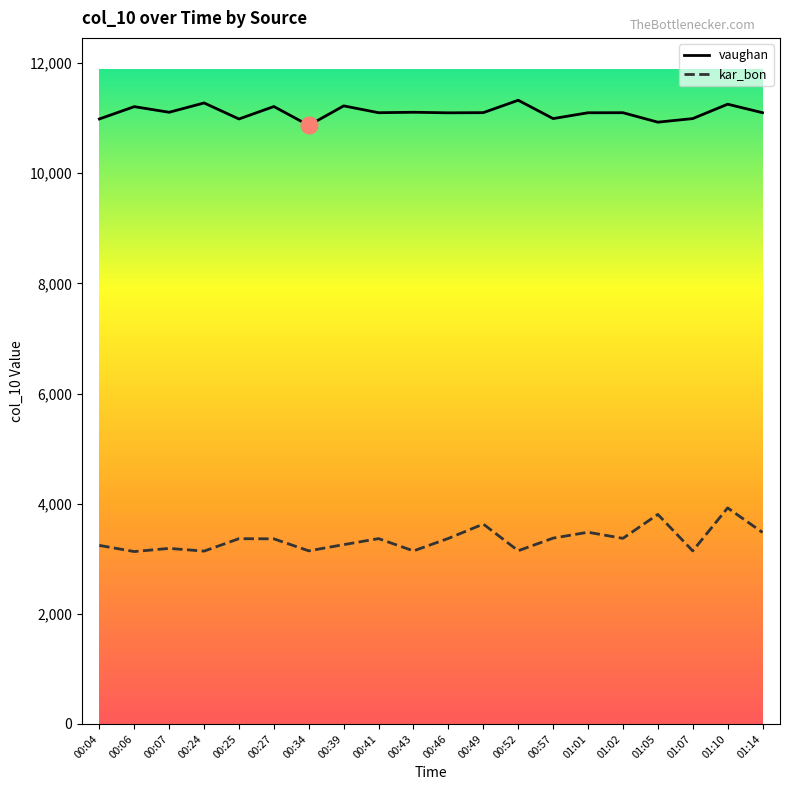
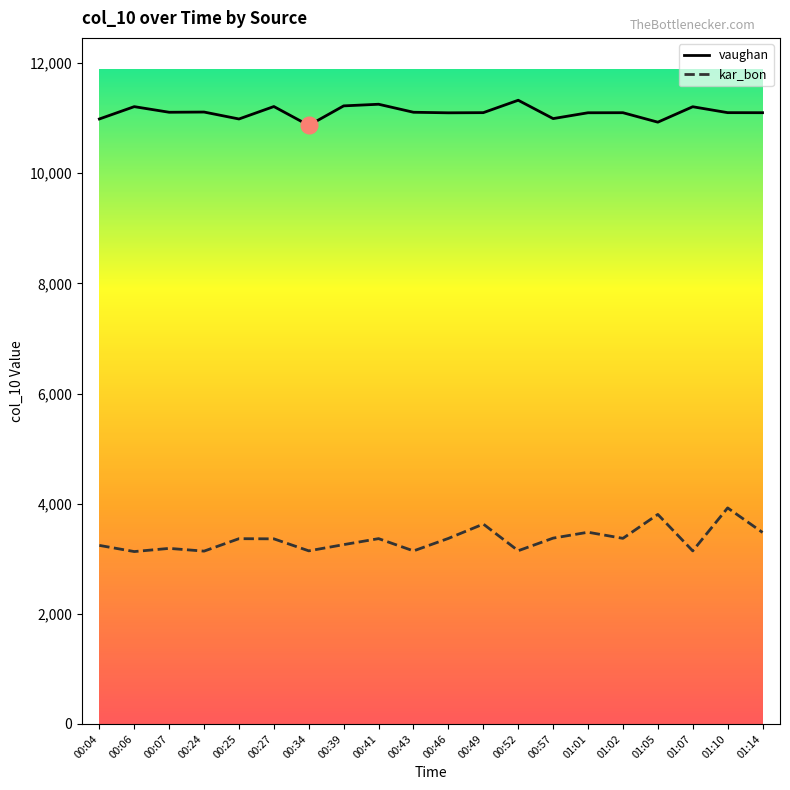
  {
    "vaughan": {
      "00:04": "11,000",
      "00:06": "11,200",
      "00:07": "11,100",
-     "00:24": "11,300",
+     "00:24": "11,100",
      "00:25": "11,000",
      "00:27": "11,200",
      "00:39": "11,200",
-     "00:41": "11,100",
+     "00:41": "11,300",
      "00:43": "11,100",
      "00:46": "11,100",
      "00:49": "11,100",
      "00:52": "11,300",
      "00:57": "11,000",
      "01:01": "11,100",
      "01:02": "11,100",
      "01:05": "10,900",
-     "01:07": "11,000",
-     "01:10": "11,300",
+     "01:07": "11,200",
+     "01:10": "11,100",
      "01:14": "11,100"
    },
    "kar_bon": {
      "00:04": "3,200",
      "00:06": "3,100",
      "00:07": "3,200",
      "00:24": "3,100",
      "00:25": "3,400",
      "00:27": "3,400",
      "00:34": "3,100",
      "00:39": "3,300",
      "00:41": "3,400",
      "00:43": "3,100",
      "00:46": "3,400",
      "00:49": "3,600",
      "00:52": "3,100",
      "00:57": "3,400",
      "01:01": "3,500",
      "01:02": "3,400",
      "01:05": "3,800",
      "01:07": "3,100",
      "01:10": "3,900",
      "01:14": "3,500"
    }
  }
